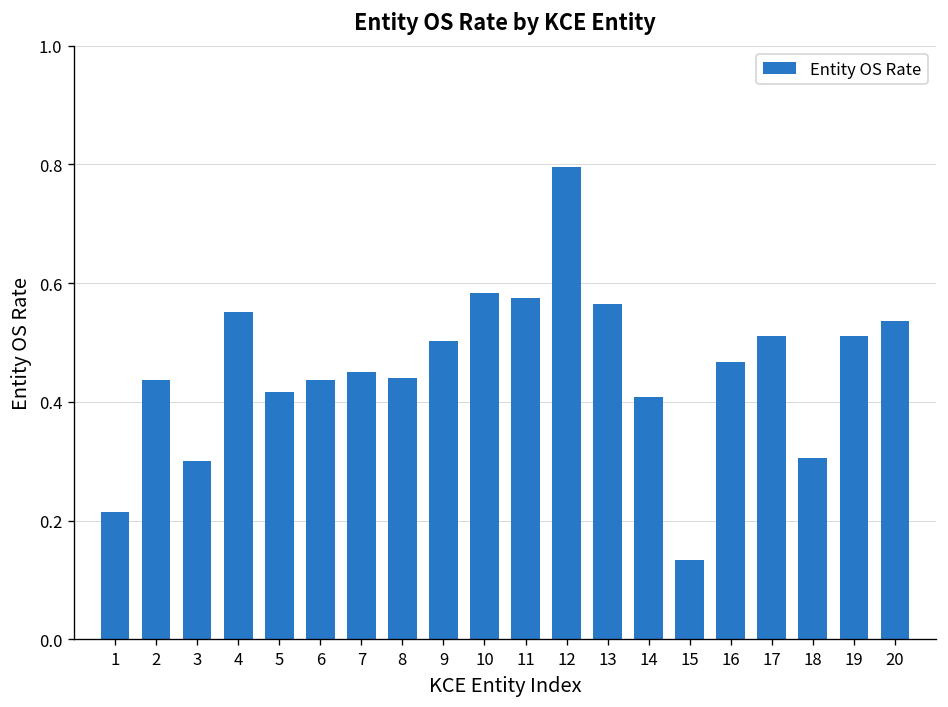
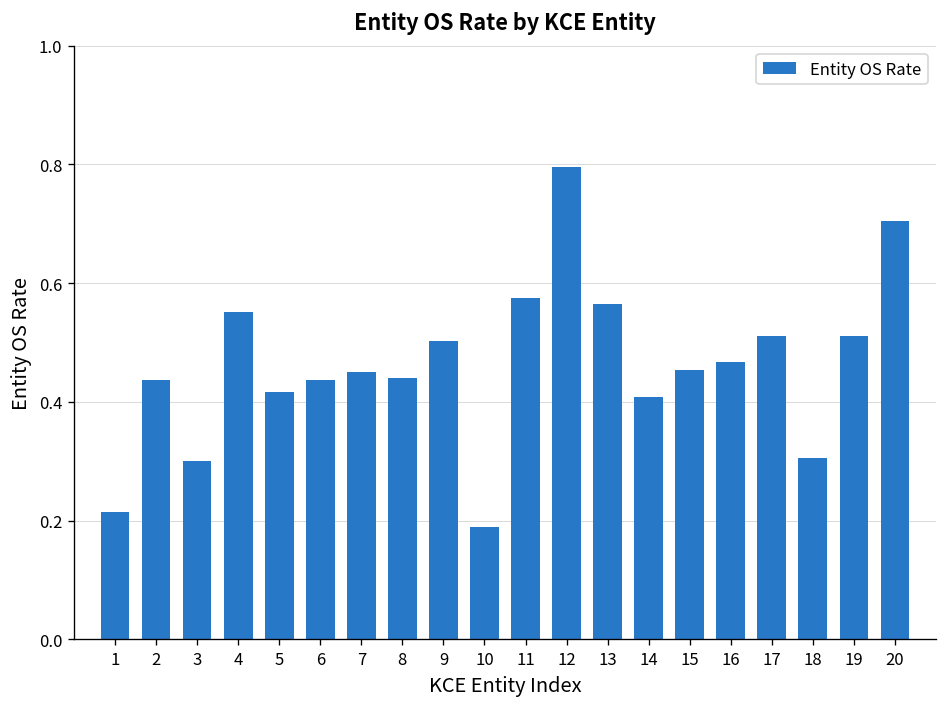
  {
    "1": 0.21,
    "2": 0.44,
    "3": 0.30,
    "4": 0.55,
    "5": 0.42,
    "6": 0.44,
    "7": 0.45,
    "8": 0.44,
    "9": 0.50,
-   "10": 0.58,
+   "10": 0.19,
    "11": 0.58,
    "12": 0.80,
    "13": 0.57,
    "14": 0.41,
-   "15": 0.13,
+   "15": 0.45,
    "16": 0.47,
    "17": 0.51,
    "18": 0.31,
    "19": 0.51,
-   "20": 0.54
+   "20": 0.71
  }
